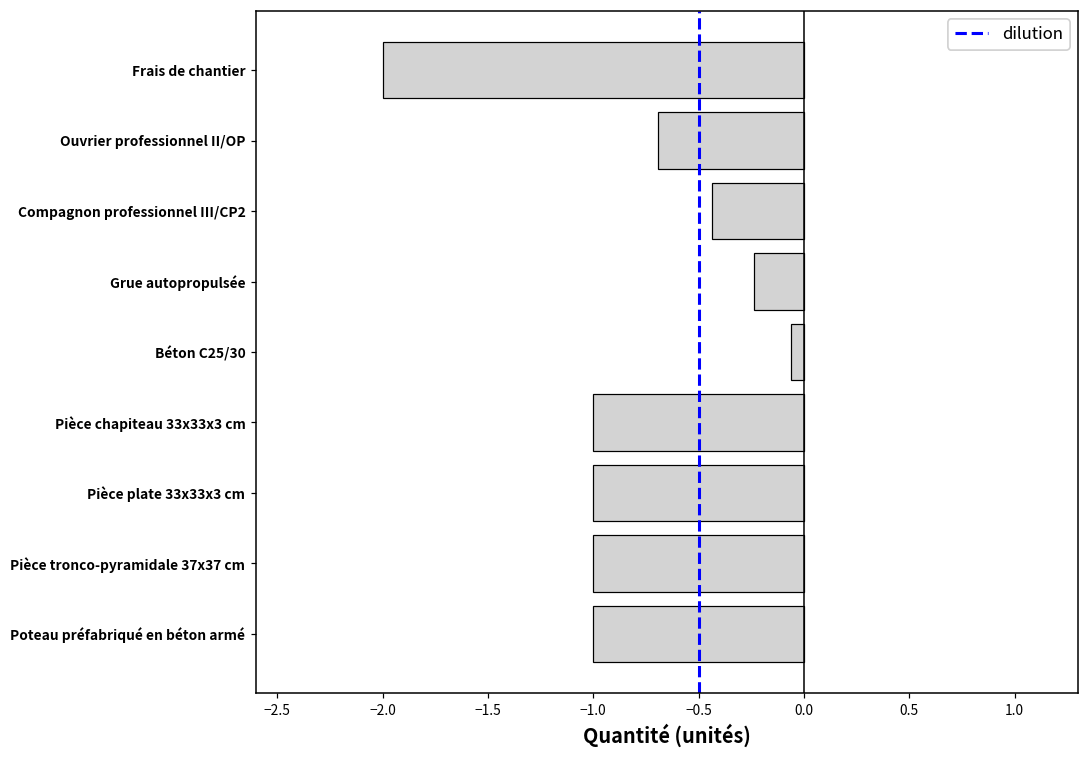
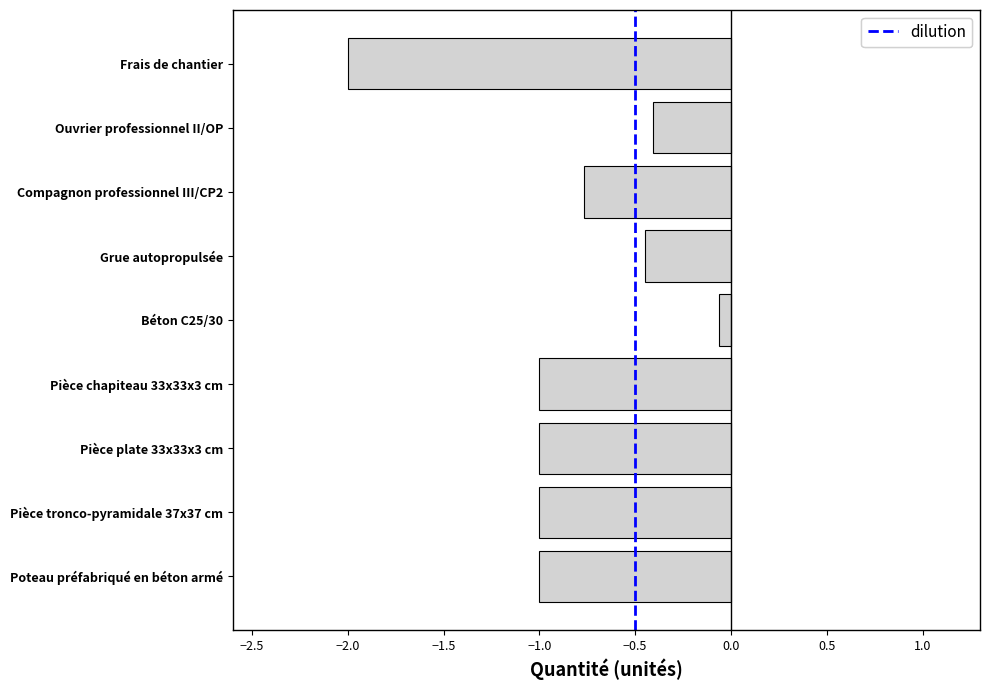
  {
    "Frais de chantier": -2.00,
-   "Ouvrier professionnel II/OP": -0.69,
-   "Compagnon professionnel III/CP2": -0.44,
-   "Grue autopropulsée": -0.24,
+   "Ouvrier professionnel II/OP": -0.41,
+   "Compagnon professionnel III/CP2": -0.77,
+   "Grue autopropulsée": -0.45,
    "Béton C25/30": -0.06,
    "Pièce chapiteau 33x33x3 cm": -1.00,
    "Pièce plate 33x33x3 cm": -1.00,
    "Pièce tronco-pyramidale 37x37 cm": -1.00,
    "Poteau préfabriqué en béton armé": -1.00
  }
